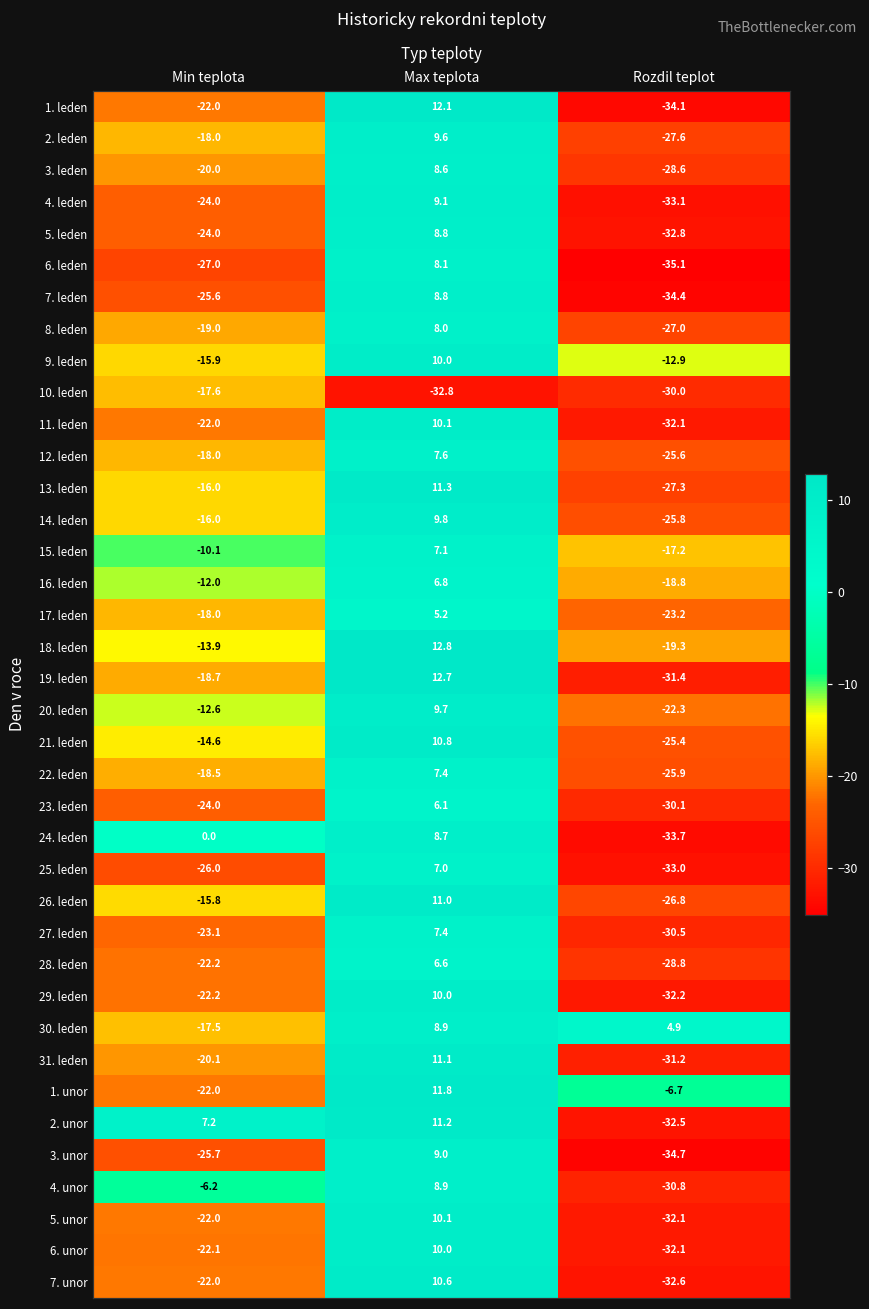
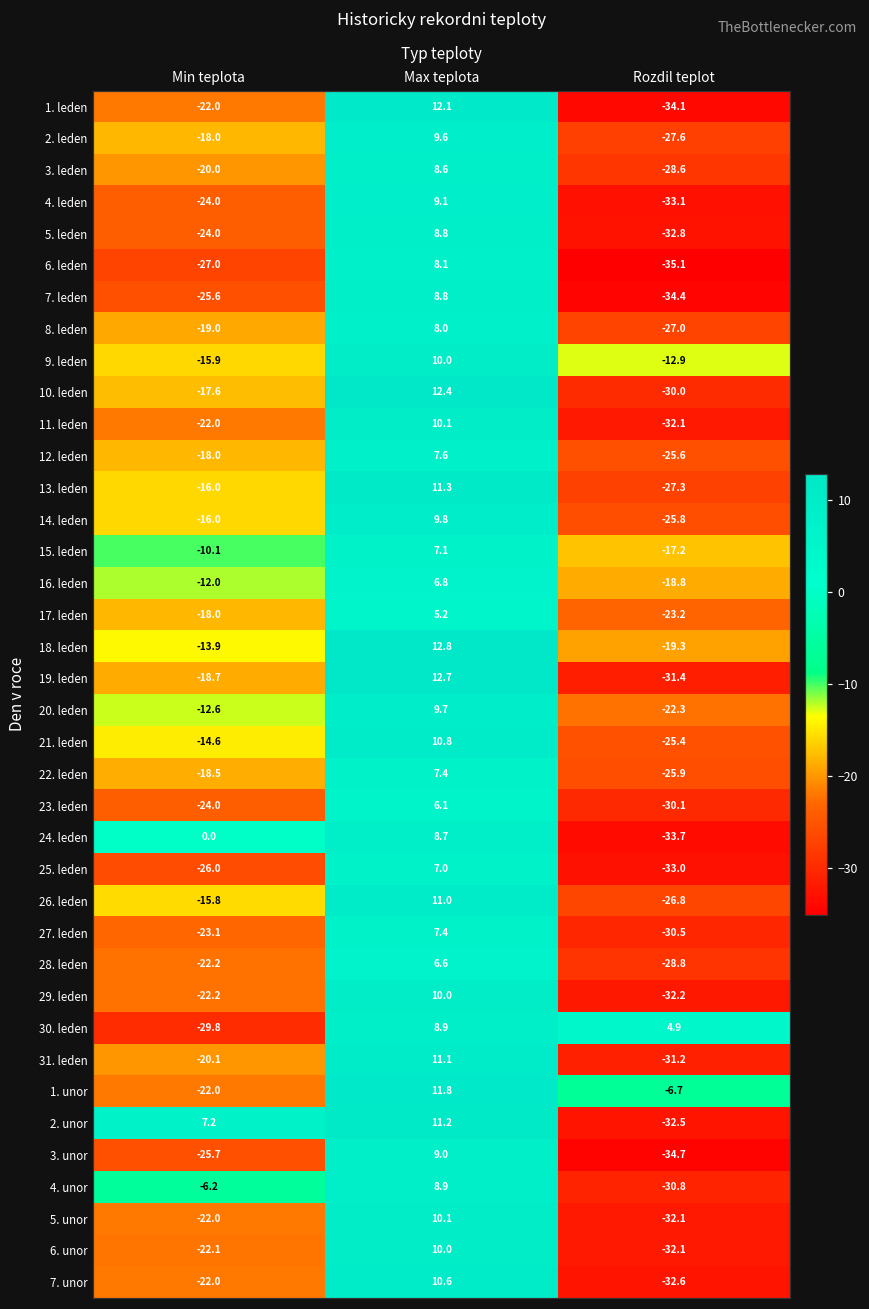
  {
    "1. leden": {
      "Min teplota": -22.0,
      "Max teplota": 12.1,
      "Rozdil teplot": -34.1
    },
    "2. leden": {
      "Min teplota": -18.0,
      "Max teplota": 9.6,
      "Rozdil teplot": -27.6
    },
    "3. leden": {
      "Min teplota": -20.0,
      "Max teplota": 8.6,
      "Rozdil teplot": -28.6
    },
    "4. leden": {
      "Min teplota": -24.0,
      "Max teplota": 9.1,
      "Rozdil teplot": -33.1
    },
    "5. leden": {
      "Min teplota": -24.0,
      "Max teplota": 8.8,
      "Rozdil teplot": -32.8
    },
    "6. leden": {
      "Min teplota": -27.0,
      "Max teplota": 8.1,
      "Rozdil teplot": -35.1
    },
    "7. leden": {
      "Min teplota": -25.6,
      "Max teplota": 8.8,
      "Rozdil teplot": -34.4
    },
    "8. leden": {
      "Min teplota": -19.0,
      "Max teplota": 8.0,
      "Rozdil teplot": -27.0
    },
    "9. leden": {
      "Min teplota": -15.9,
      "Max teplota": 10.0,
      "Rozdil teplot": -12.9
    },
    "10. leden": {
      "Min teplota": -17.6,
-     "Max teplota": -32.8,
+     "Max teplota": 12.4,
      "Rozdil teplot": -30.0
    },
    "11. leden": {
      "Min teplota": -22.0,
      "Max teplota": 10.1,
      "Rozdil teplot": -32.1
    },
    "12. leden": {
      "Min teplota": -18.0,
      "Max teplota": 7.6,
      "Rozdil teplot": -25.6
    },
    "13. leden": {
      "Min teplota": -16.0,
      "Max teplota": 11.3,
      "Rozdil teplot": -27.3
    },
    "14. leden": {
      "Min teplota": -16.0,
      "Max teplota": 9.8,
      "Rozdil teplot": -25.8
    },
    "15. leden": {
      "Min teplota": -10.1,
      "Max teplota": 7.1,
      "Rozdil teplot": -17.2
    },
    "16. leden": {
      "Min teplota": -12.0,
      "Max teplota": 6.8,
      "Rozdil teplot": -18.8
    },
    "17. leden": {
      "Min teplota": -18.0,
      "Max teplota": 5.2,
      "Rozdil teplot": -23.2
    },
    "18. leden": {
      "Min teplota": -13.9,
      "Max teplota": 12.8,
      "Rozdil teplot": -19.3
    },
    "19. leden": {
      "Min teplota": -18.7,
      "Max teplota": 12.7,
      "Rozdil teplot": -31.4
    },
    "20. leden": {
      "Min teplota": -12.6,
      "Max teplota": 9.7,
      "Rozdil teplot": -22.3
    },
    "21. leden": {
      "Min teplota": -14.6,
      "Max teplota": 10.8,
      "Rozdil teplot": -25.4
    },
    "22. leden": {
      "Min teplota": -18.5,
      "Max teplota": 7.4,
      "Rozdil teplot": -25.9
    },
    "23. leden": {
      "Min teplota": -24.0,
      "Max teplota": 6.1,
      "Rozdil teplot": -30.1
    },
    "24. leden": {
      "Min teplota": 0.0,
      "Max teplota": 8.7,
      "Rozdil teplot": -33.7
    },
    "25. leden": {
      "Min teplota": -26.0,
      "Max teplota": 7.0,
      "Rozdil teplot": -33.0
    },
    "26. leden": {
      "Min teplota": -15.8,
      "Max teplota": 11.0,
      "Rozdil teplot": -26.8
    },
    "27. leden": {
      "Min teplota": -23.1,
      "Max teplota": 7.4,
      "Rozdil teplot": -30.5
    },
    "28. leden": {
      "Min teplota": -22.2,
      "Max teplota": 6.6,
      "Rozdil teplot": -28.8
    },
    "29. leden": {
      "Min teplota": -22.2,
      "Max teplota": 10.0,
      "Rozdil teplot": -32.2
    },
    "30. leden": {
-     "Min teplota": -17.5,
+     "Min teplota": -29.8,
      "Max teplota": 8.9,
      "Rozdil teplot": 4.9
    },
    "31. leden": {
      "Min teplota": -20.1,
      "Max teplota": 11.1,
      "Rozdil teplot": -31.2
    },
    "1. unor": {
      "Min teplota": -22.0,
      "Max teplota": 11.8,
      "Rozdil teplot": -6.7
    },
    "2. unor": {
      "Min teplota": 7.2,
      "Max teplota": 11.2,
      "Rozdil teplot": -32.5
    },
    "3. unor": {
      "Min teplota": -25.7,
      "Max teplota": 9.0,
      "Rozdil teplot": -34.7
    },
    "4. unor": {
      "Min teplota": -6.2,
      "Max teplota": 8.9,
      "Rozdil teplot": -30.8
    },
    "5. unor": {
      "Min teplota": -22.0,
      "Max teplota": 10.1,
      "Rozdil teplot": -32.1
    },
    "6. unor": {
      "Min teplota": -22.1,
      "Max teplota": 10.0,
      "Rozdil teplot": -32.1
    },
    "7. unor": {
      "Min teplota": -22.0,
      "Max teplota": 10.6,
      "Rozdil teplot": -32.6
    }
  }
